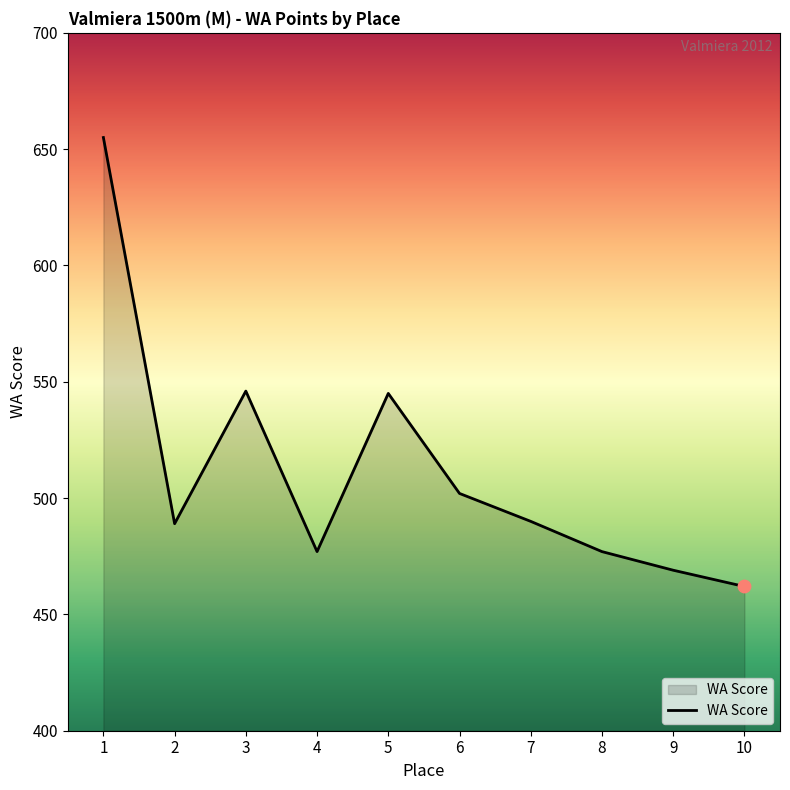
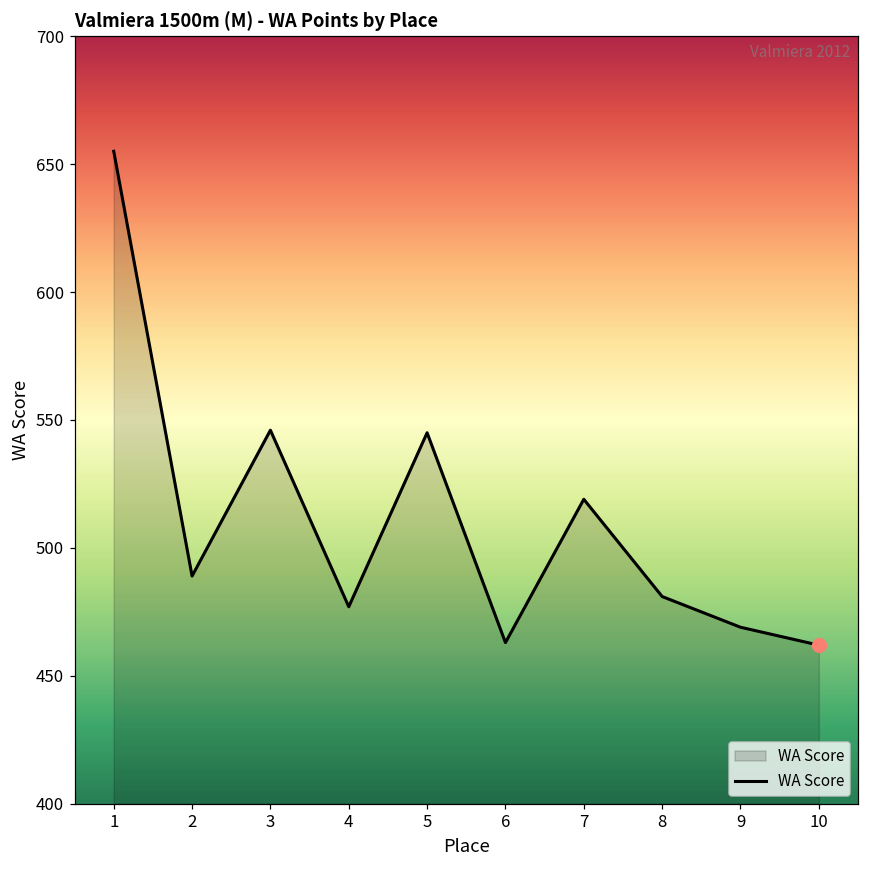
  {
    "WA Score": {
      "1": 655,
      "2": 489,
      "3": 546,
      "4": 477,
      "5": 545,
-     "6": 502,
-     "7": 490,
-     "8": 477,
+     "6": 463,
+     "7": 519,
+     "8": 481,
      "9": 469
    }
  }
